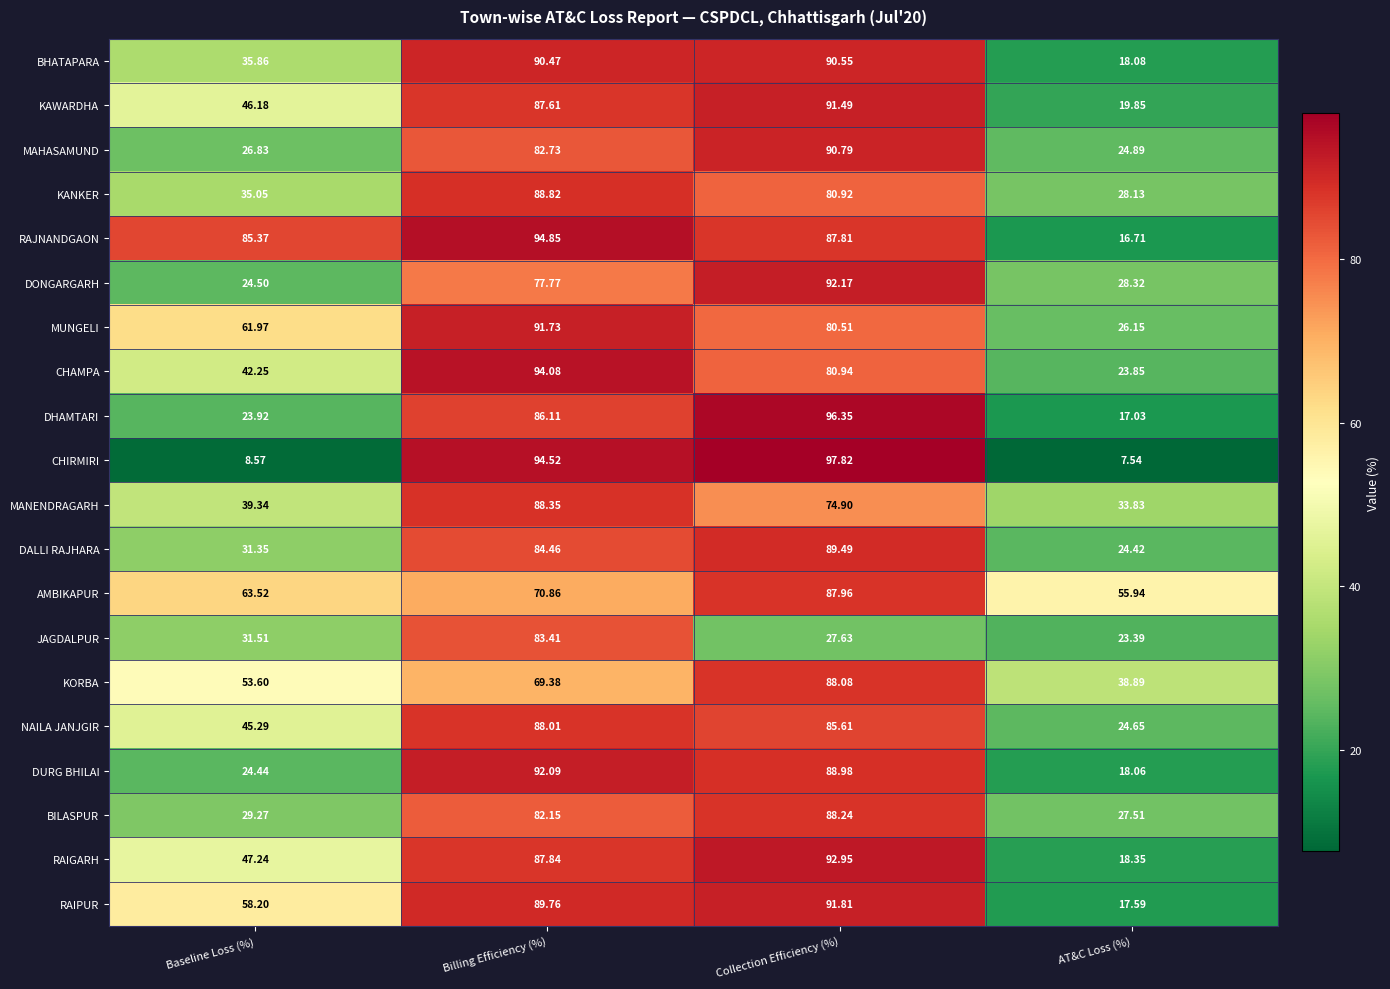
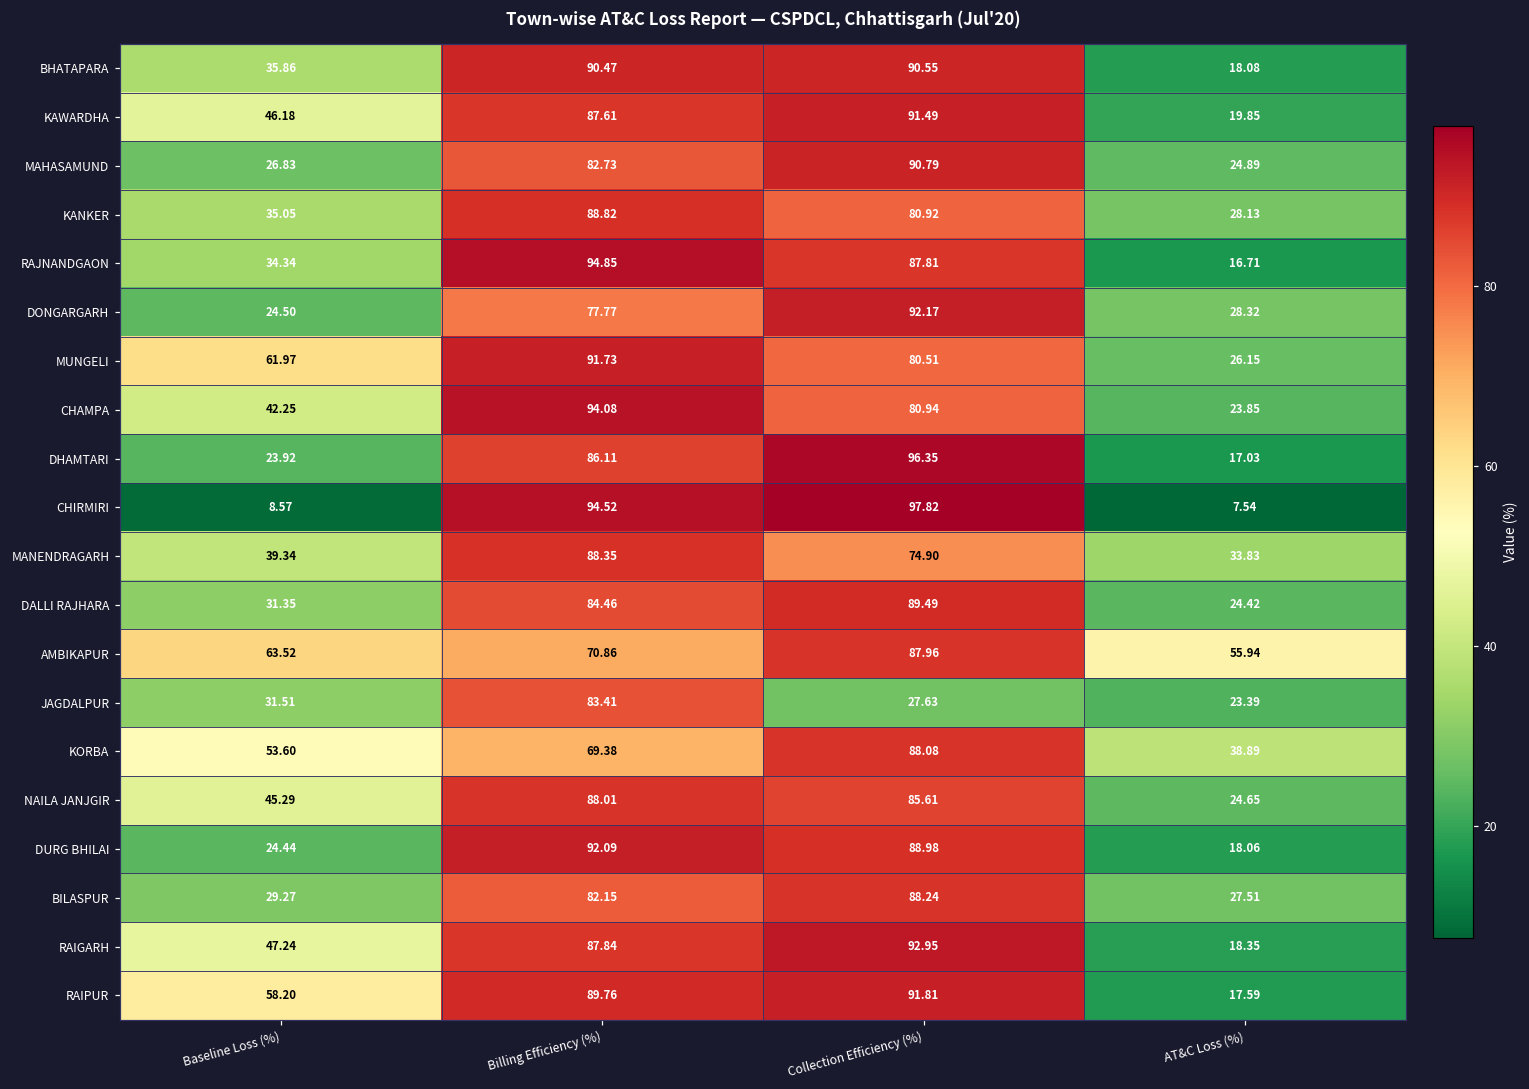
  {
    "BHATAPARA": {
      "Baseline Loss (%)": 35.86,
      "Billing Efficiency (%)": 90.47,
      "Collection Efficiency (%)": 90.55,
      "AT&C Loss (%)": 18.08
    },
    "KAWARDHA": {
      "Baseline Loss (%)": 46.18,
      "Billing Efficiency (%)": 87.61,
      "Collection Efficiency (%)": 91.49,
      "AT&C Loss (%)": 19.85
    },
    "MAHASAMUND": {
      "Baseline Loss (%)": 26.83,
      "Billing Efficiency (%)": 82.73,
      "Collection Efficiency (%)": 90.79,
      "AT&C Loss (%)": 24.89
    },
    "KANKER": {
      "Baseline Loss (%)": 35.05,
      "Billing Efficiency (%)": 88.82,
      "Collection Efficiency (%)": 80.92,
      "AT&C Loss (%)": 28.13
    },
    "RAJNANDGAON": {
-     "Baseline Loss (%)": 85.37,
+     "Baseline Loss (%)": 34.34,
      "Billing Efficiency (%)": 94.85,
      "Collection Efficiency (%)": 87.81,
      "AT&C Loss (%)": 16.71
    },
    "DONGARGARH": {
      "Baseline Loss (%)": 24.50,
      "Billing Efficiency (%)": 77.77,
      "Collection Efficiency (%)": 92.17,
      "AT&C Loss (%)": 28.32
    },
    "MUNGELI": {
      "Baseline Loss (%)": 61.97,
      "Billing Efficiency (%)": 91.73,
      "Collection Efficiency (%)": 80.51,
      "AT&C Loss (%)": 26.15
    },
    "CHAMPA": {
      "Baseline Loss (%)": 42.25,
      "Billing Efficiency (%)": 94.08,
      "Collection Efficiency (%)": 80.94,
      "AT&C Loss (%)": 23.85
    },
    "DHAMTARI": {
      "Baseline Loss (%)": 23.92,
      "Billing Efficiency (%)": 86.11,
      "Collection Efficiency (%)": 96.35,
      "AT&C Loss (%)": 17.03
    },
    "CHIRMIRI": {
      "Baseline Loss (%)": 8.57,
      "Billing Efficiency (%)": 94.52,
      "Collection Efficiency (%)": 97.82,
      "AT&C Loss (%)": 7.54
    },
    "MANENDRAGARH": {
      "Baseline Loss (%)": 39.34,
      "Billing Efficiency (%)": 88.35,
      "Collection Efficiency (%)": 74.90,
      "AT&C Loss (%)": 33.83
    },
    "DALLI RAJHARA": {
      "Baseline Loss (%)": 31.35,
      "Billing Efficiency (%)": 84.46,
      "Collection Efficiency (%)": 89.49,
      "AT&C Loss (%)": 24.42
    },
    "AMBIKAPUR": {
      "Baseline Loss (%)": 63.52,
      "Billing Efficiency (%)": 70.86,
      "Collection Efficiency (%)": 87.96,
      "AT&C Loss (%)": 55.94
    },
    "JAGDALPUR": {
      "Baseline Loss (%)": 31.51,
      "Billing Efficiency (%)": 83.41,
      "Collection Efficiency (%)": 27.63,
      "AT&C Loss (%)": 23.39
    },
    "KORBA": {
      "Baseline Loss (%)": 53.60,
      "Billing Efficiency (%)": 69.38,
      "Collection Efficiency (%)": 88.08,
      "AT&C Loss (%)": 38.89
    },
    "NAILA JANJGIR": {
      "Baseline Loss (%)": 45.29,
      "Billing Efficiency (%)": 88.01,
      "Collection Efficiency (%)": 85.61,
      "AT&C Loss (%)": 24.65
    },
    "DURG BHILAI": {
      "Baseline Loss (%)": 24.44,
      "Billing Efficiency (%)": 92.09,
      "Collection Efficiency (%)": 88.98,
      "AT&C Loss (%)": 18.06
    },
    "BILASPUR": {
      "Baseline Loss (%)": 29.27,
      "Billing Efficiency (%)": 82.15,
      "Collection Efficiency (%)": 88.24,
      "AT&C Loss (%)": 27.51
    },
    "RAIGARH": {
      "Baseline Loss (%)": 47.24,
      "Billing Efficiency (%)": 87.84,
      "Collection Efficiency (%)": 92.95,
      "AT&C Loss (%)": 18.35
    },
    "RAIPUR": {
      "Baseline Loss (%)": 58.20,
      "Billing Efficiency (%)": 89.76,
      "Collection Efficiency (%)": 91.81,
      "AT&C Loss (%)": 17.59
    }
  }
